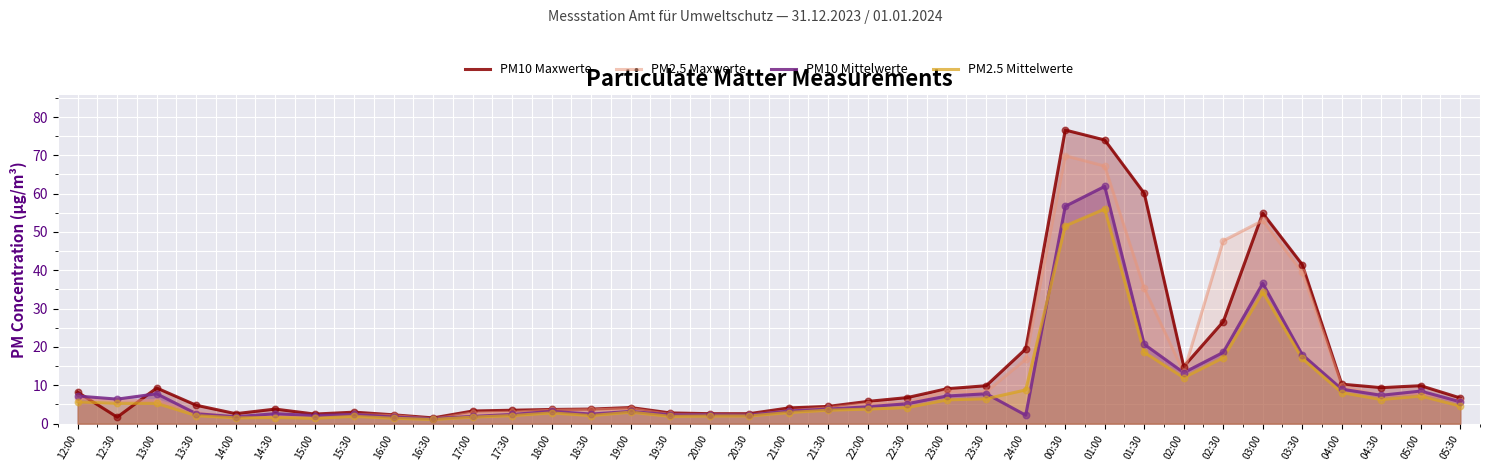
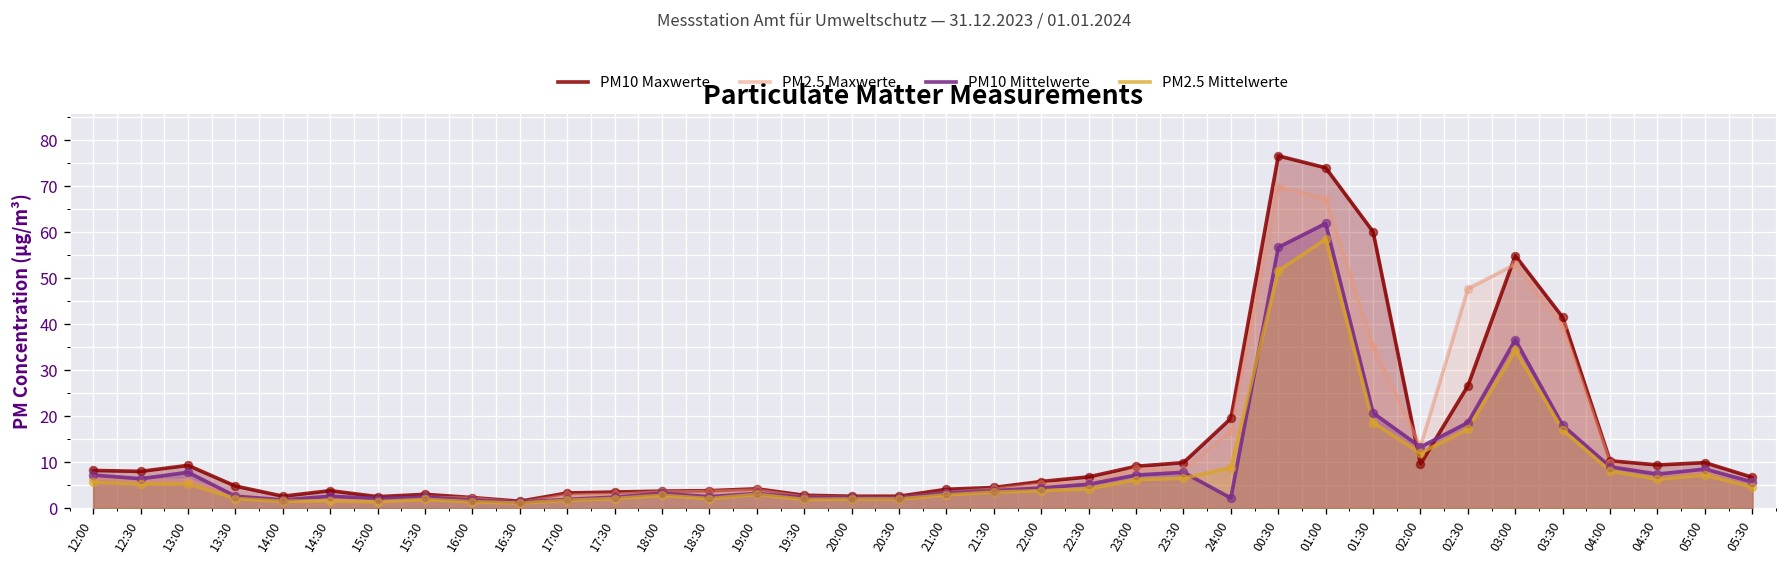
  {
    "PM10 Maxwerte": {
      "12:00": 8,
-     "12:30": 2,
+     "12:30": 8,
      "13:00": 9,
      "13:30": 5,
      "14:00": 3,
      "14:30": 4,
      "21:00": 4,
      "22:30": 7,
      "23:30": 10,
      "24:00": 20,
      "00:30": 77,
      "01:00": 74,
      "01:30": 60,
-     "02:00": 15,
+     "02:00": 10,
      "02:30": 27,
      "03:00": 55,
      "03:30": 42,
      "04:30": 9,
      "05:00": 10,
      "05:30": 7
    },
    "PM2.5 Maxwerte": {
      "13:00": 6,
      "24:00": 17,
      "00:30": 70,
      "01:00": 67,
      "01:30": 35,
      "02:30": 48,
      "03:00": 53,
      "03:30": 40
    },
    "PM10 Mittelwerte": {
      "13:00": 8,
      "14:30": 3,
      "23:00": 7,
      "24:00": 2,
      "00:30": 57,
      "01:00": 62,
      "01:30": 21,
      "02:30": 19,
      "03:00": 37,
      "03:30": 18,
      "04:00": 9
    },
    "PM2.5 Mittelwerte": {
      "12:00": 6,
      "12:30": 5,
      "13:00": 5,
      "22:30": 4,
      "23:00": 6,
      "23:30": 7,
      "24:00": 9,
      "00:30": 52,
-     "01:00": 56,
+     "01:00": 59,
      "01:30": 19,
      "02:00": 12,
      "02:30": 17,
      "03:00": 34,
      "03:30": 17,
      "04:00": 8,
      "04:30": 6,
      "05:00": 7,
      "05:30": 5
    }
  }
